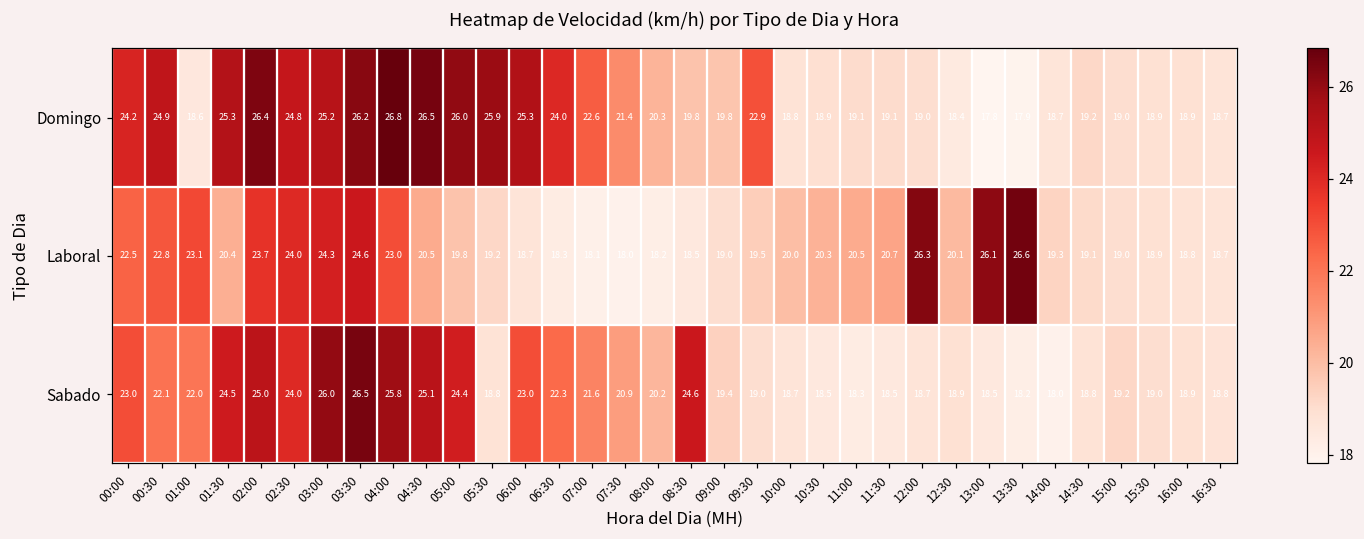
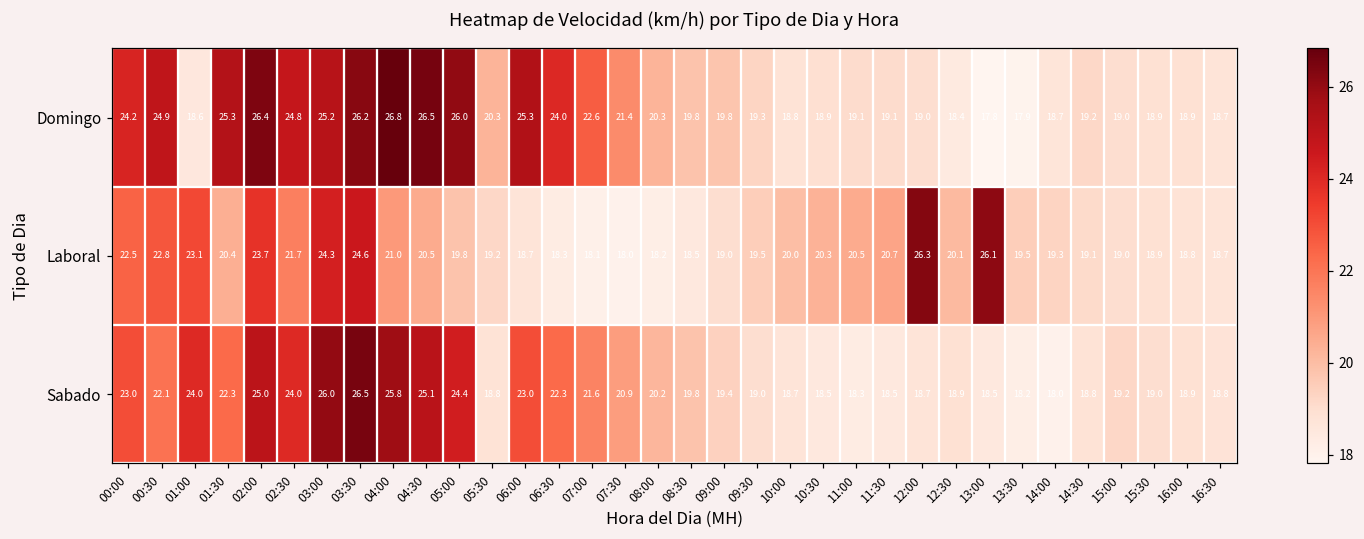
  {
    "Domingo": {
      "00:00": 24.2,
      "00:30": 24.9,
      "01:30": 25.3,
      "02:00": 26.4,
      "02:30": 24.8,
      "03:00": 25.2,
      "03:30": 26.2,
      "04:00": 26.8,
      "04:30": 26.5,
      "05:00": 26.0,
-     "05:30": 25.9,
+     "05:30": 20.3,
      "06:00": 25.3,
      "06:30": 24.0,
      "07:00": 22.6,
      "07:30": 21.4,
      "08:00": 20.3,
      "08:30": 19.8,
      "09:00": 19.8,
-     "09:30": 22.9,
+     "09:30": 19.3,
      "11:00": 19.1,
      "11:30": 19.1,
      "14:30": 19.2
    },
    "Laboral": {
      "00:00": 22.5,
      "00:30": 22.8,
      "01:00": 23.1,
      "01:30": 20.4,
      "02:00": 23.7,
-     "02:30": 24.0,
+     "02:30": 21.7,
      "03:00": 24.3,
      "03:30": 24.6,
-     "04:00": 23.0,
+     "04:00": 21.0,
      "04:30": 20.5,
      "05:00": 19.8,
      "05:30": 19.2,
      "09:30": 19.5,
      "10:00": 20.0,
      "10:30": 20.3,
      "11:00": 20.5,
      "11:30": 20.7,
      "12:00": 26.3,
      "12:30": 20.1,
      "13:00": 26.1,
-     "13:30": 26.6,
+     "13:30": 19.5,
      "14:00": 19.3,
      "14:30": 19.1
    },
    "Sabado": {
      "00:00": 23.0,
      "00:30": 22.1,
-     "01:00": 22.0,
-     "01:30": 24.5,
+     "01:00": 24.0,
+     "01:30": 22.3,
      "02:00": 25.0,
      "02:30": 24.0,
      "03:00": 26.0,
      "03:30": 26.5,
      "04:00": 25.8,
      "04:30": 25.1,
      "05:00": 24.4,
      "06:00": 23.0,
      "06:30": 22.3,
      "07:00": 21.6,
      "07:30": 20.9,
      "08:00": 20.2,
-     "08:30": 24.6,
+     "08:30": 19.8,
      "09:00": 19.4,
      "15:00": 19.2
    }
  }
